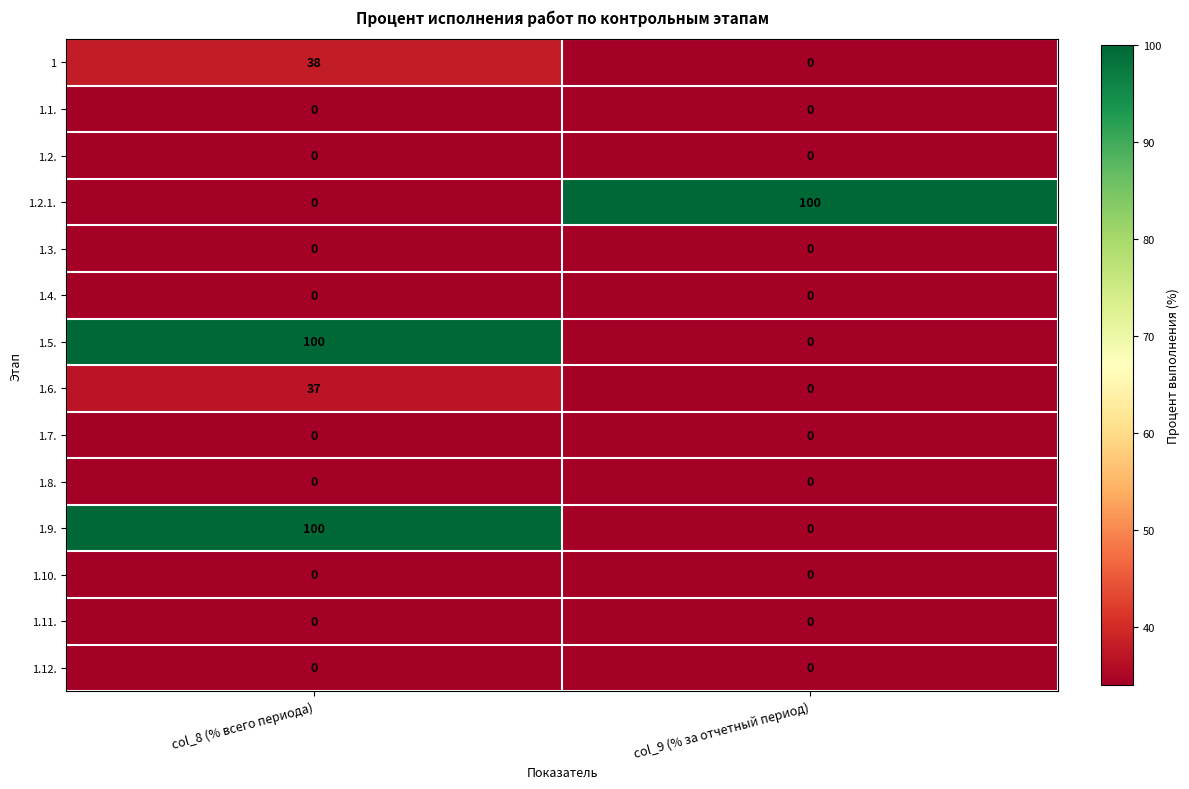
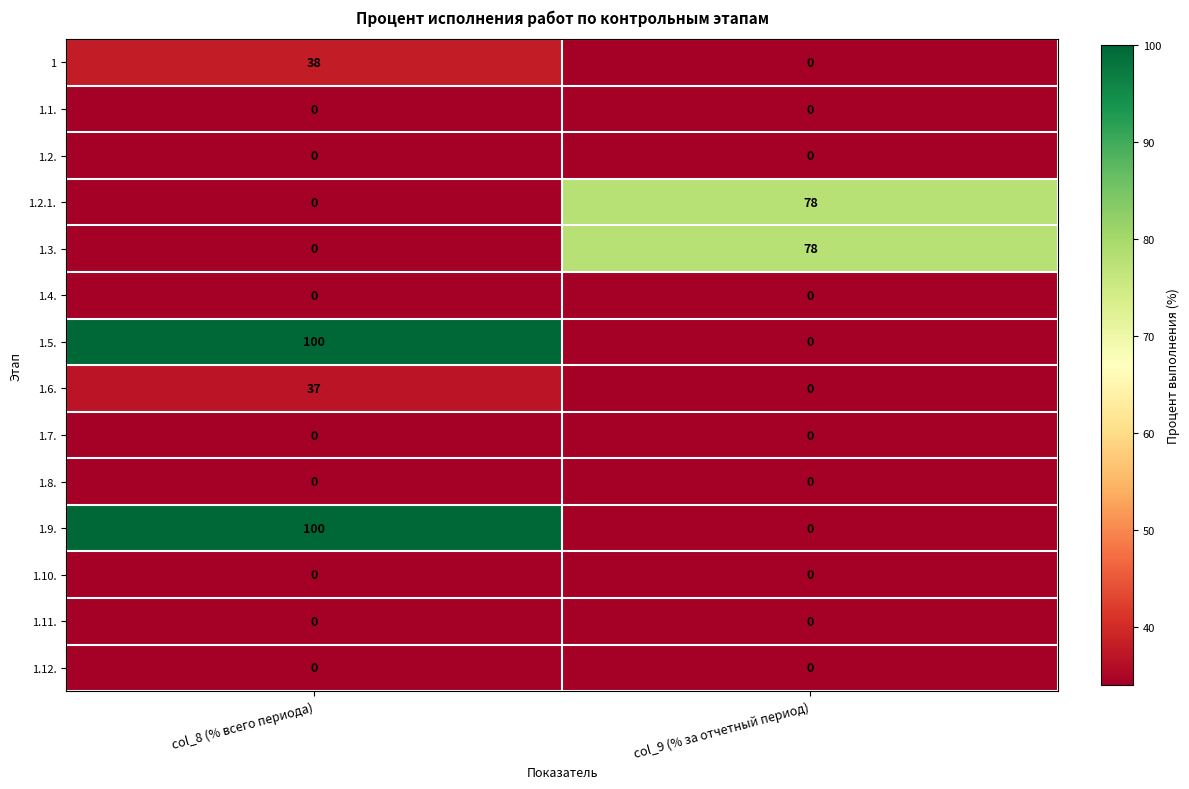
  {
    "1": {
      "col_8 (% всего периода)": 38,
      "col_9 (% за отчетный период)": 0
    },
    "1.1.": {
      "col_8 (% всего периода)": 0,
      "col_9 (% за отчетный период)": 0
    },
    "1.2.": {
      "col_8 (% всего периода)": 0,
      "col_9 (% за отчетный период)": 0
    },
    "1.2.1.": {
      "col_8 (% всего периода)": 0,
-     "col_9 (% за отчетный период)": 100
+     "col_9 (% за отчетный период)": 78
    },
    "1.3.": {
      "col_8 (% всего периода)": 0,
-     "col_9 (% за отчетный период)": 0
+     "col_9 (% за отчетный период)": 78
    },
    "1.4.": {
      "col_8 (% всего периода)": 0,
      "col_9 (% за отчетный период)": 0
    },
    "1.5.": {
      "col_8 (% всего периода)": 100,
      "col_9 (% за отчетный период)": 0
    },
    "1.6.": {
      "col_8 (% всего периода)": 37,
      "col_9 (% за отчетный период)": 0
    },
    "1.7.": {
      "col_8 (% всего периода)": 0,
      "col_9 (% за отчетный период)": 0
    },
    "1.8.": {
      "col_8 (% всего периода)": 0,
      "col_9 (% за отчетный период)": 0
    },
    "1.9.": {
      "col_8 (% всего периода)": 100,
      "col_9 (% за отчетный период)": 0
    },
    "1.10.": {
      "col_8 (% всего периода)": 0,
      "col_9 (% за отчетный период)": 0
    },
    "1.11.": {
      "col_8 (% всего периода)": 0,
      "col_9 (% за отчетный период)": 0
    },
    "1.12.": {
      "col_8 (% всего периода)": 0,
      "col_9 (% за отчетный период)": 0
    }
  }
